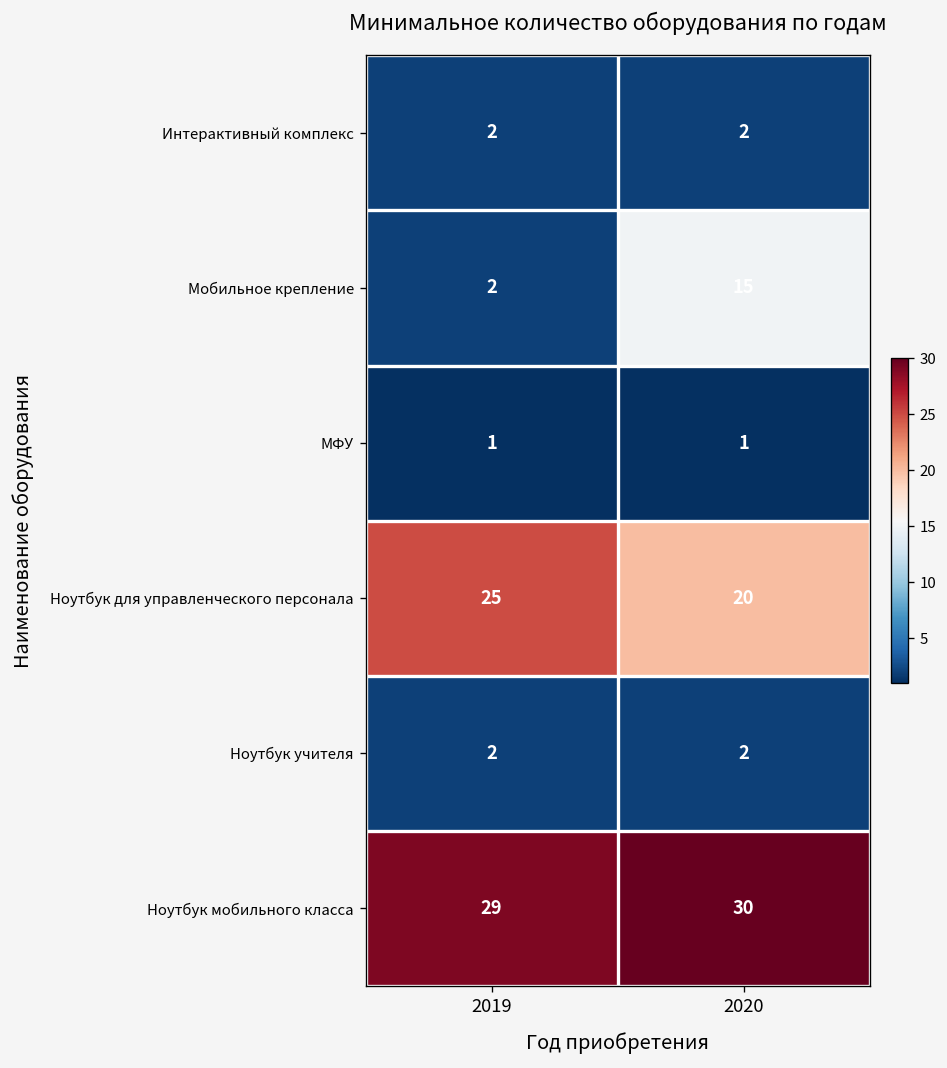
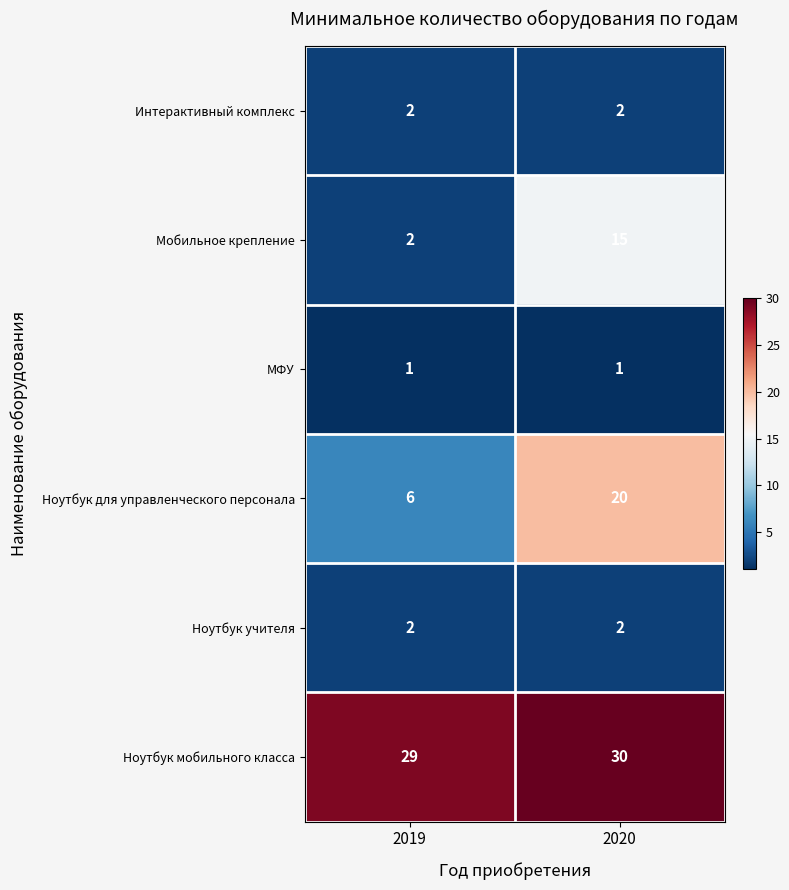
  {
    "Интерактивный комплекс": {
      "2019": 2,
      "2020": 2
    },
    "Мобильное крепление": {
      "2019": 2
    },
    "МФУ": {
      "2019": 1,
      "2020": 1
    },
    "Ноутбук для управленческого персонала": {
-     "2019": 25,
+     "2019": 6,
      "2020": 20
    },
    "Ноутбук учителя": {
      "2019": 2,
      "2020": 2
    },
    "Ноутбук мобильного класса": {
      "2019": 29,
      "2020": 30
    }
  }
